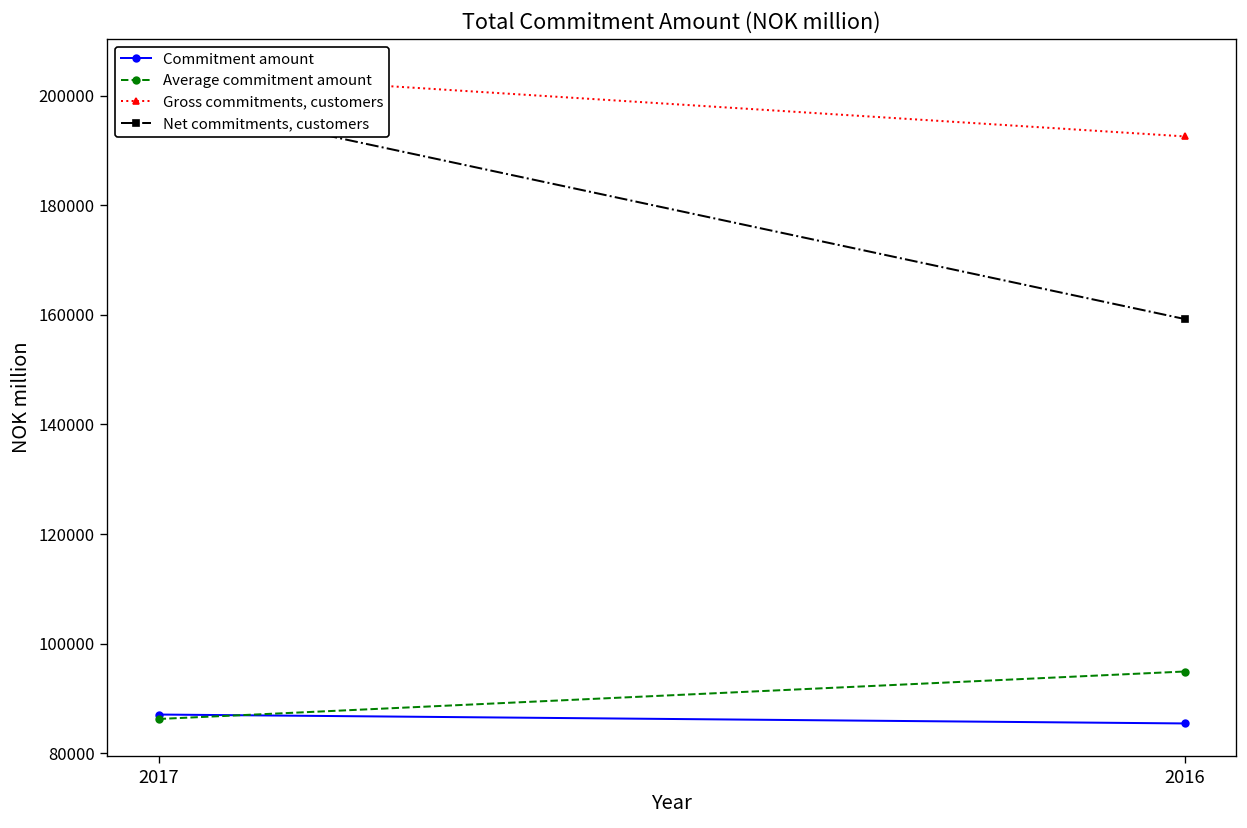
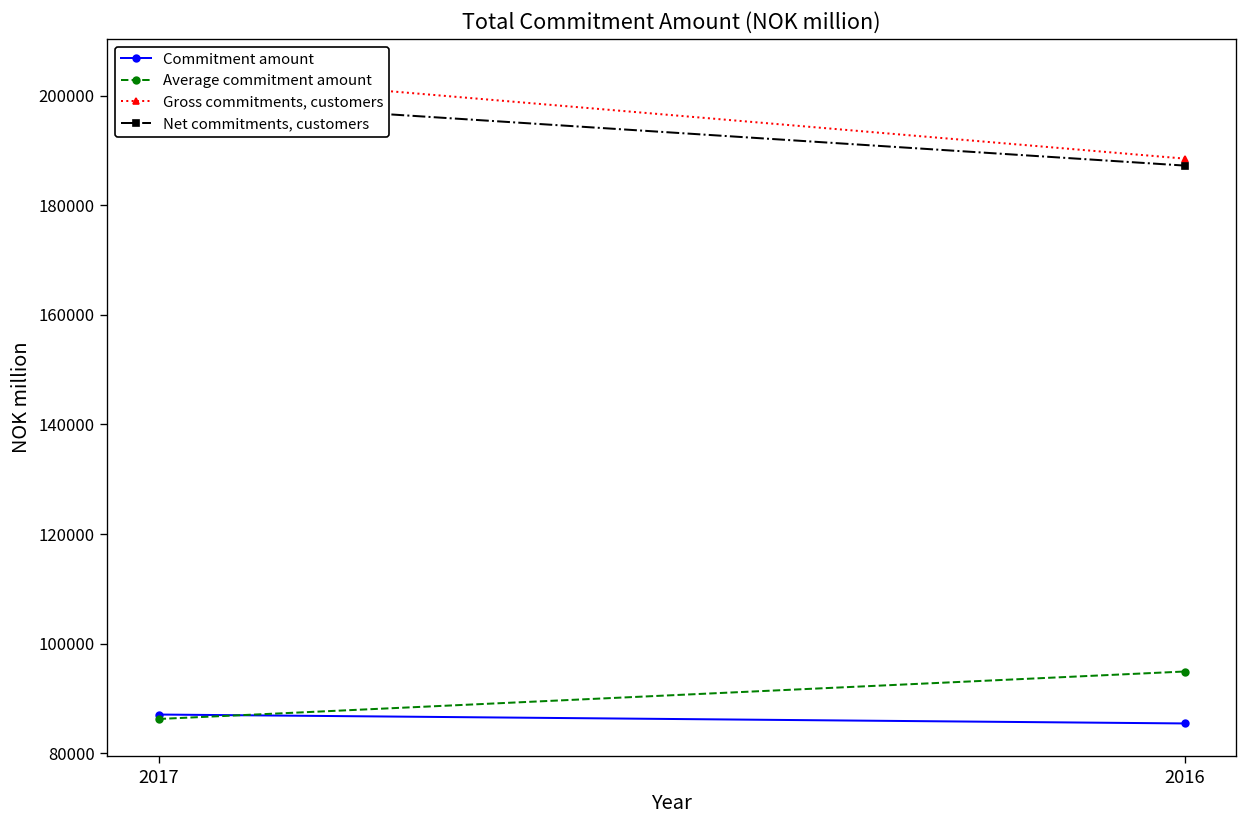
  {
    "Commitment amount": {
      "2017": 87000,
      "2016": 85000
    },
    "Average commitment amount": {
      "2017": 86000,
      "2016": 95000
    },
    "Gross commitments, customers": {
-     "2016": 193000
+     "2016": 189000
    },
    "Net commitments, customers": {
-     "2016": 159000
+     "2016": 187000
    }
  }
